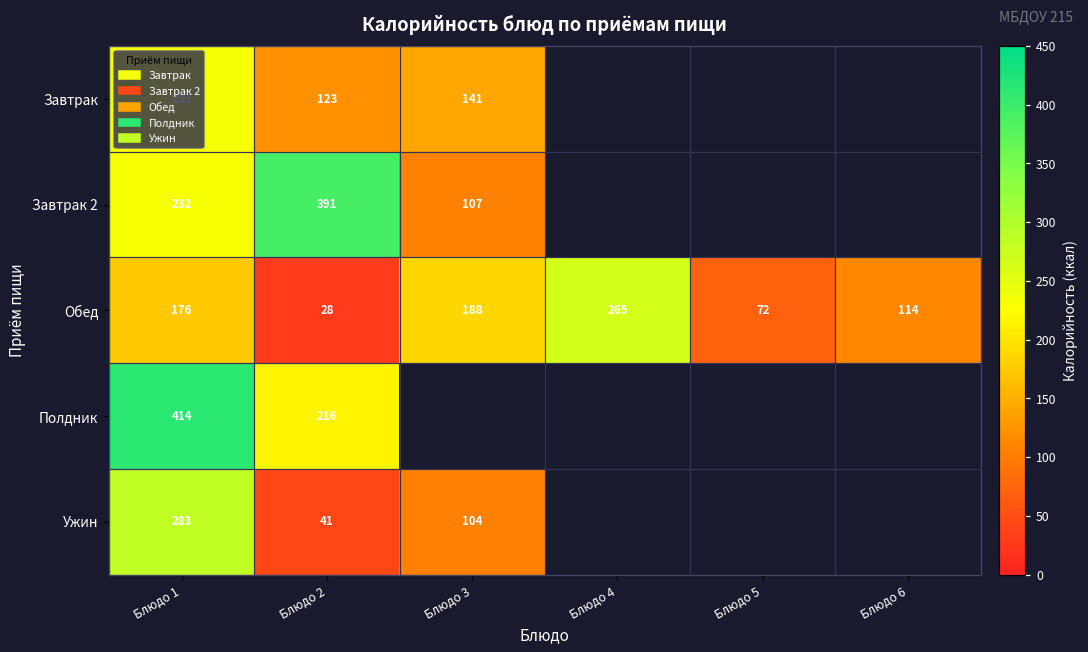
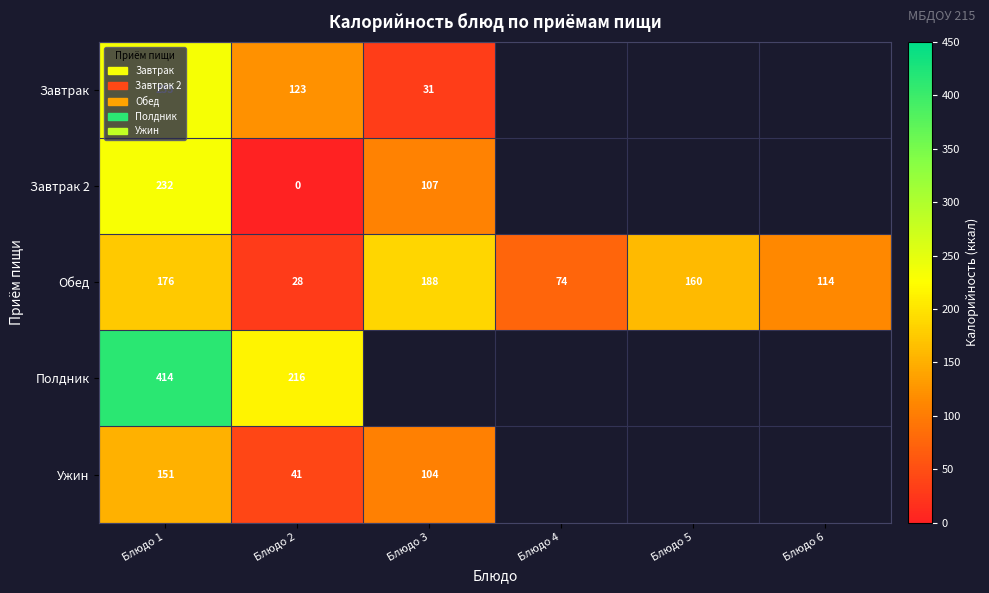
  {
    "Завтрак": {
      "Блюдо 2": 123,
-     "Блюдо 3": 141
+     "Блюдо 3": 31
    },
    "Завтрак 2": {
      "Блюдо 1": 232,
-     "Блюдо 2": 391,
+     "Блюдо 2": 0,
      "Блюдо 3": 107
    },
    "Обед": {
      "Блюдо 1": 176,
      "Блюдо 2": 28,
      "Блюдо 3": 188,
-     "Блюдо 4": 265,
-     "Блюдо 5": 72,
+     "Блюдо 4": 74,
+     "Блюдо 5": 160,
      "Блюдо 6": 114
    },
    "Полдник": {
      "Блюдо 1": 414,
      "Блюдо 2": 216
    },
    "Ужин": {
-     "Блюдо 1": 283,
+     "Блюдо 1": 151,
      "Блюдо 2": 41,
      "Блюдо 3": 104
    }
  }
